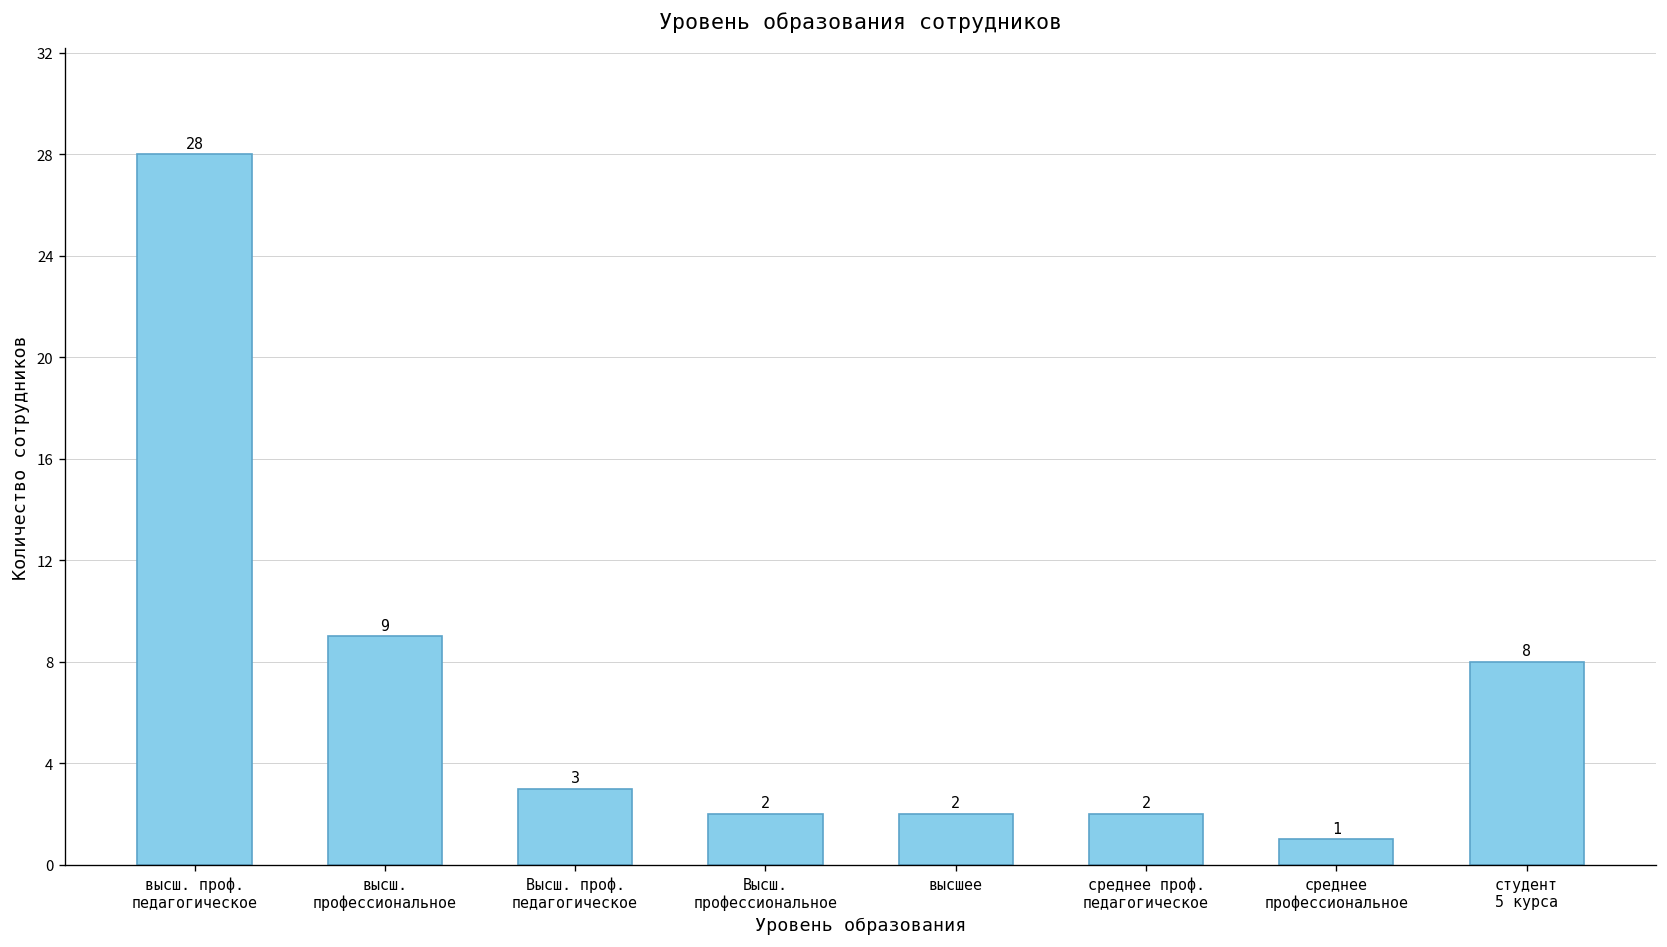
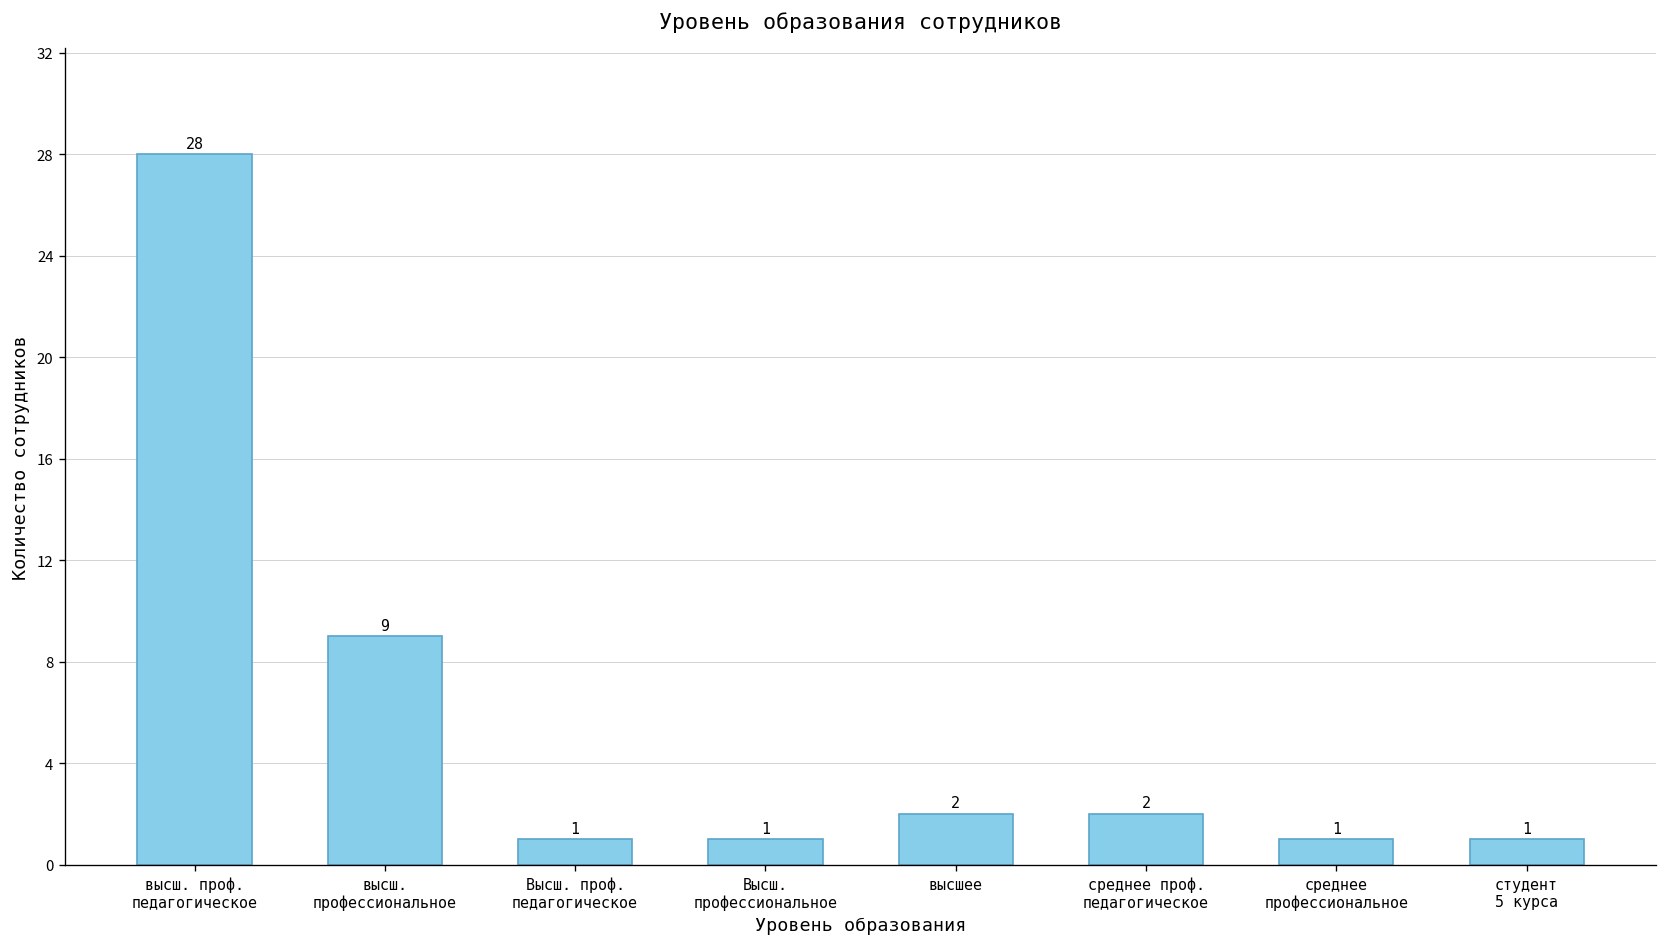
  {
    "высш. проф. педагогическое": 28,
    "высш. профессиональное": 9,
-   "Высш. проф. педагогическое": 3,
-   "Высш. профессиональное": 2,
+   "Высш. проф. педагогическое": 1,
+   "Высш. профессиональное": 1,
    "высшее": 2,
    "среднее проф. педагогическое": 2,
    "среднее профессиональное": 1,
-   "студент 5 курса": 8
+   "студент 5 курса": 1
  }
